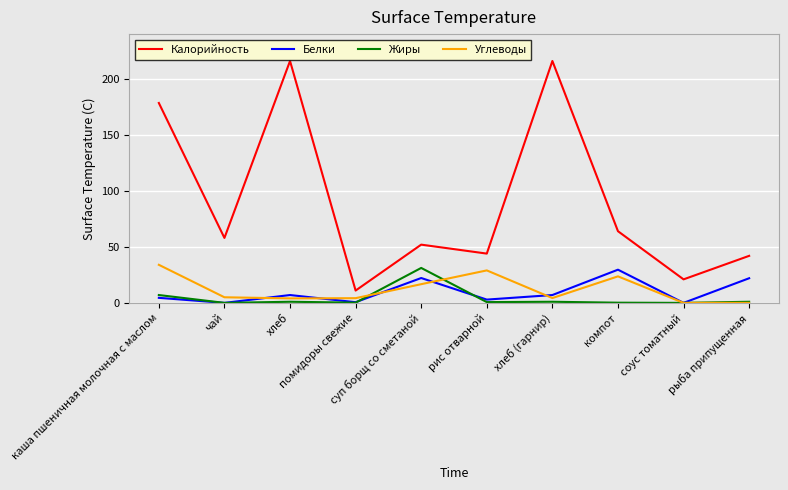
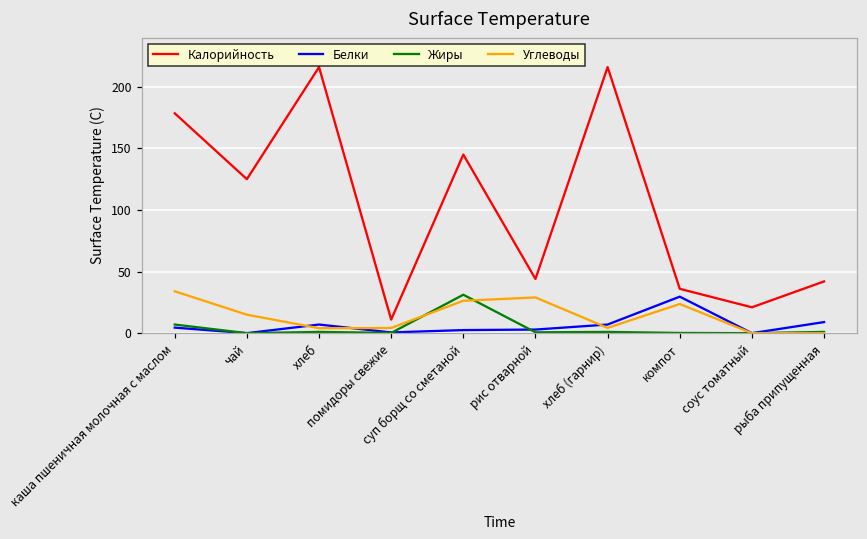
  {
    "Калорийность": {
      "каша пшеничная молочная с маслом": 179,
-     "чай": 58,
+     "чай": 125,
      "хлеб": 216,
      "помидоры свежие": 11,
-     "суп борщ со сметаной": 52,
+     "суп борщ со сметаной": 145,
      "рис отварной": 44,
      "хлеб (гарнир)": 216,
-     "компот": 64,
+     "компот": 36,
      "соус томатный": 21,
      "рыба припущенная": 42
    },
    "Белки": {
      "каша пшеничная молочная с маслом": 5,
      "хлеб": 7,
-     "суп борщ со сметаной": 22,
+     "суп борщ со сметаной": 3,
      "хлеб (гарнир)": 7,
      "компот": 30,
-     "рыба припущенная": 22
+     "рыба припущенная": 9
    },
    "Жиры": {
      "каша пшеничная молочная с маслом": 7,
      "хлеб": 1,
      "суп борщ со сметаной": 31,
      "хлеб (гарнир)": 1,
      "компот": 0
    },
    "Углеводы": {
      "каша пшеничная молочная с маслом": 34,
-     "чай": 5,
+     "чай": 15,
      "хлеб": 4,
      "помидоры свежие": 4,
-     "суп борщ со сметаной": 17,
+     "суп борщ со сметаной": 26,
      "рис отварной": 29,
      "хлеб (гарнир)": 4,
      "компот": 24
    }
  }
